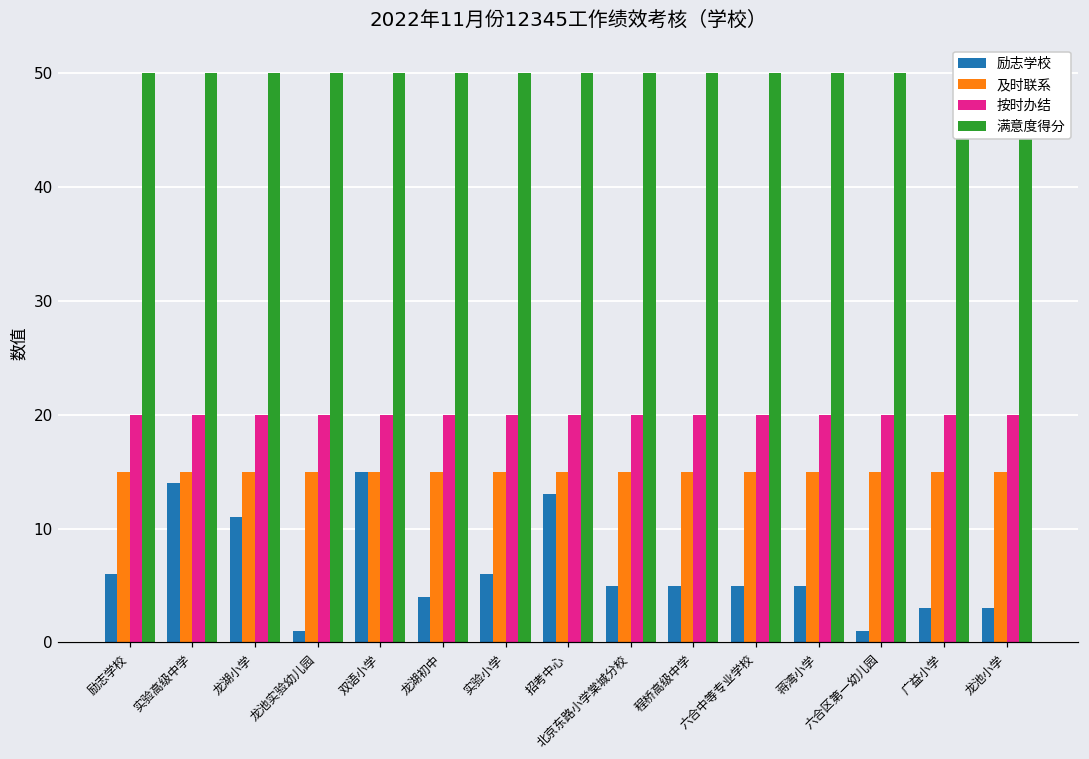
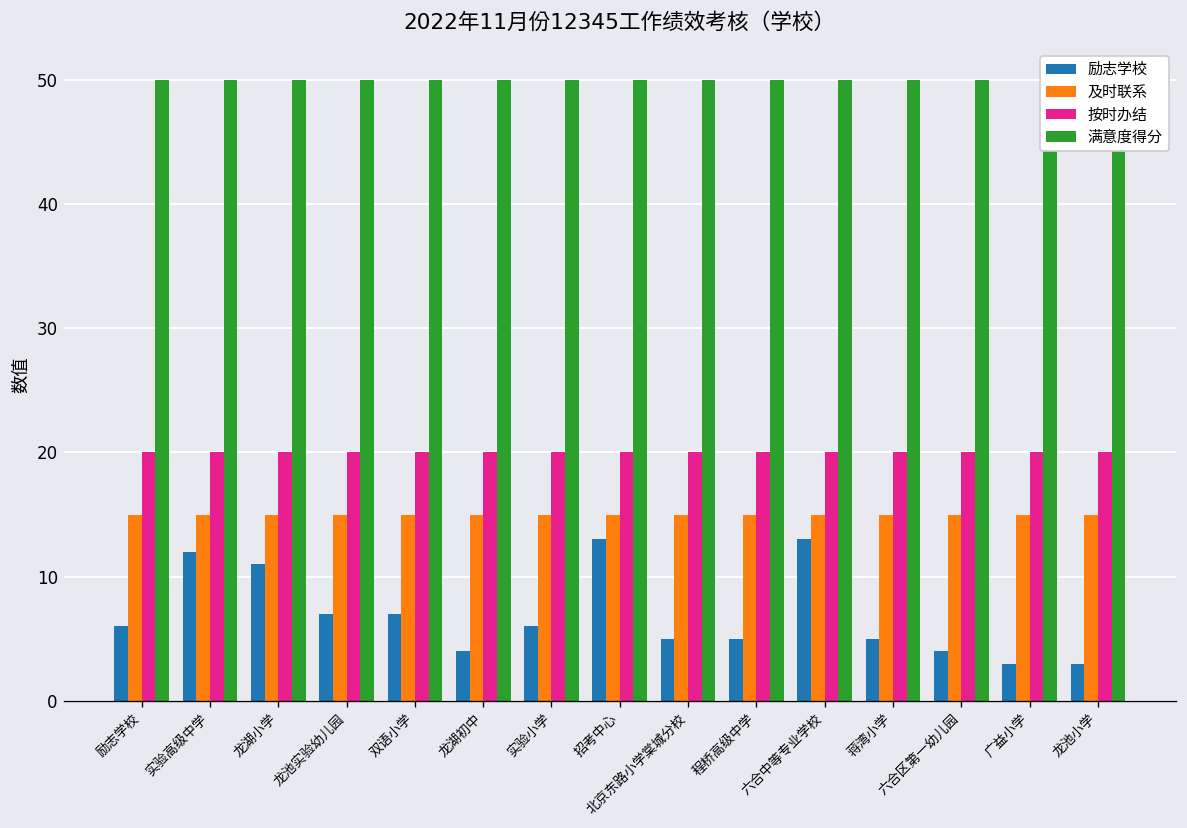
  {
    "励志学校": {
      "励志学校": 6,
-     "实验高级中学": 14,
+     "实验高级中学": 12,
      "龙湖小学": 11,
-     "龙池实验幼儿园": 1,
-     "双语小学": 15,
+     "龙池实验幼儿园": 7,
+     "双语小学": 7,
      "龙湖初中": 4,
      "实验小学": 6,
      "招考中心": 13,
      "北京东路小学棠城分校": 5,
      "程桥高级中学": 5,
-     "六合中等专业学校": 5,
+     "六合中等专业学校": 13,
      "蒋湾小学": 5,
-     "六合区第一幼儿园": 1,
+     "六合区第一幼儿园": 4,
      "广益小学": 3,
      "龙池小学": 3
    },
    "及时联系": {
      "励志学校": 15,
      "实验高级中学": 15,
      "龙湖小学": 15,
      "龙池实验幼儿园": 15,
      "双语小学": 15,
      "龙湖初中": 15,
      "实验小学": 15,
      "招考中心": 15,
      "北京东路小学棠城分校": 15,
      "程桥高级中学": 15,
      "六合中等专业学校": 15,
      "蒋湾小学": 15,
      "六合区第一幼儿园": 15,
      "广益小学": 15,
      "龙池小学": 15
    },
    "按时办结": {
      "励志学校": 20,
      "实验高级中学": 20,
      "龙湖小学": 20,
      "龙池实验幼儿园": 20,
      "双语小学": 20,
      "龙湖初中": 20,
      "实验小学": 20,
      "招考中心": 20,
      "北京东路小学棠城分校": 20,
      "程桥高级中学": 20,
      "六合中等专业学校": 20,
      "蒋湾小学": 20,
      "六合区第一幼儿园": 20,
      "广益小学": 20,
      "龙池小学": 20
    },
    "满意度得分": {
      "励志学校": 50,
      "实验高级中学": 50,
      "龙湖小学": 50,
      "龙池实验幼儿园": 50,
      "双语小学": 50,
      "龙湖初中": 50,
      "实验小学": 50,
      "招考中心": 50,
      "北京东路小学棠城分校": 50,
      "程桥高级中学": 50,
      "六合中等专业学校": 50,
      "蒋湾小学": 50,
      "六合区第一幼儿园": 50
    }
  }
